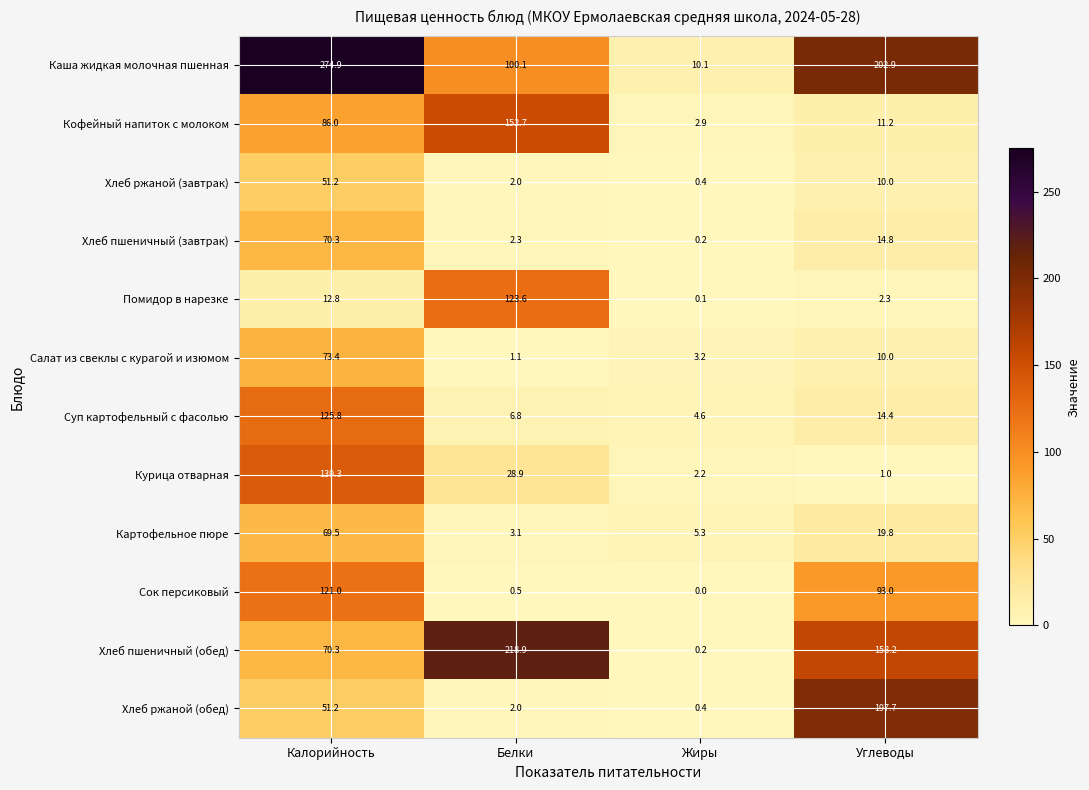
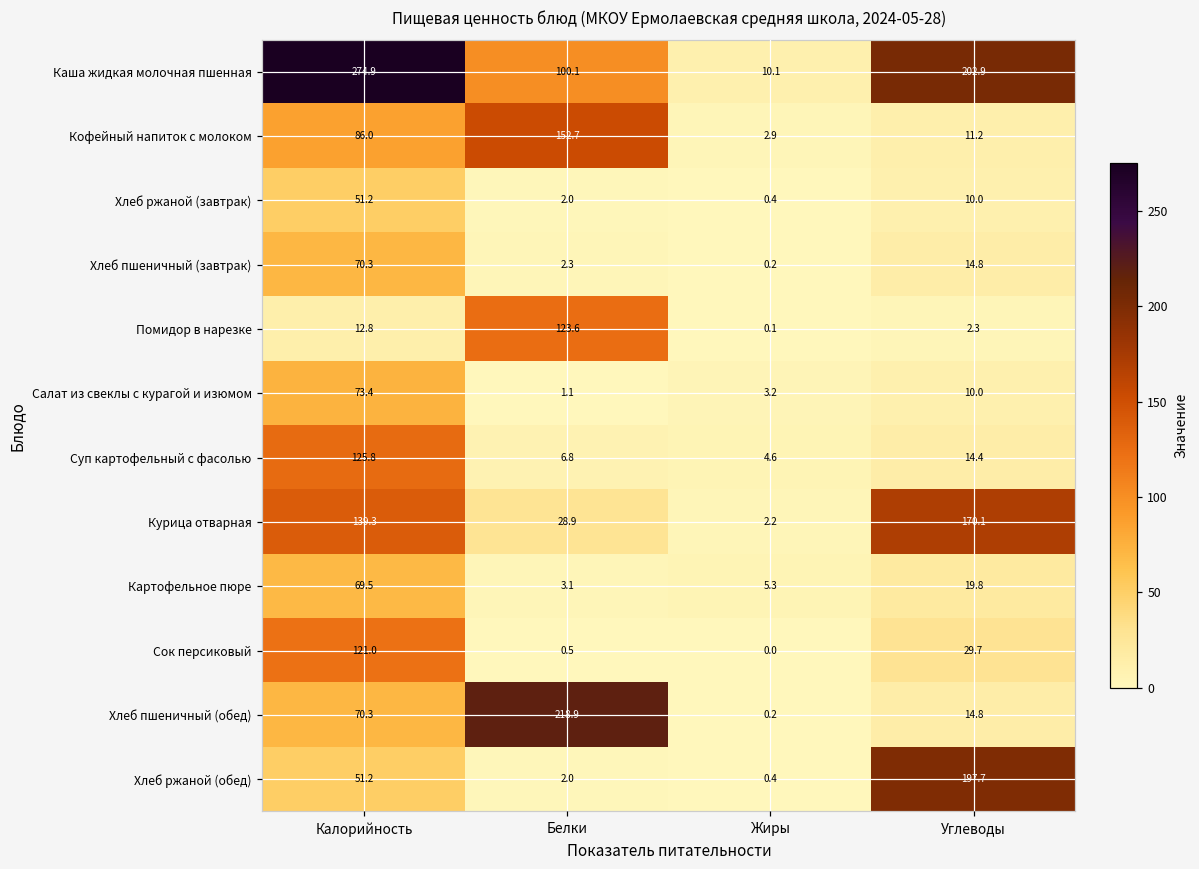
  {
    "Каша жидкая молочная пшенная": {
      "Калорийность": 274.9,
      "Белки": 100.1,
      "Жиры": 10.1,
      "Углеводы": 202.9
    },
    "Кофейный напиток с молоком": {
      "Калорийность": 86.0,
      "Белки": 152.7,
      "Жиры": 2.9,
      "Углеводы": 11.2
    },
    "Хлеб ржаной (завтрак)": {
      "Калорийность": 51.2,
      "Белки": 2.0,
      "Жиры": 0.4,
      "Углеводы": 10.0
    },
    "Хлеб пшеничный (завтрак)": {
      "Калорийность": 70.3,
      "Белки": 2.3,
      "Жиры": 0.2,
      "Углеводы": 14.8
    },
    "Помидор в нарезке": {
      "Калорийность": 12.8,
      "Белки": 123.6,
      "Жиры": 0.1,
      "Углеводы": 2.3
    },
    "Салат из свеклы с курагой и изюмом": {
      "Калорийность": 73.4,
      "Белки": 1.1,
      "Жиры": 3.2,
      "Углеводы": 10.0
    },
    "Суп картофельный с фасолью": {
      "Калорийность": 125.8,
      "Белки": 6.8,
      "Жиры": 4.6,
      "Углеводы": 14.4
    },
    "Курица отварная": {
      "Калорийность": 139.3,
      "Белки": 28.9,
      "Жиры": 2.2,
-     "Углеводы": 1.0
+     "Углеводы": 170.1
    },
    "Картофельное пюре": {
      "Калорийность": 69.5,
      "Белки": 3.1,
      "Жиры": 5.3,
      "Углеводы": 19.8
    },
    "Сок персиковый": {
      "Калорийность": 121.0,
      "Белки": 0.5,
      "Жиры": 0.0,
-     "Углеводы": 93.0
+     "Углеводы": 29.7
    },
    "Хлеб пшеничный (обед)": {
      "Калорийность": 70.3,
      "Белки": 218.9,
      "Жиры": 0.2,
-     "Углеводы": 158.2
+     "Углеводы": 14.8
    },
    "Хлеб ржаной (обед)": {
      "Калорийность": 51.2,
      "Белки": 2.0,
      "Жиры": 0.4,
      "Углеводы": 197.7
    }
  }
